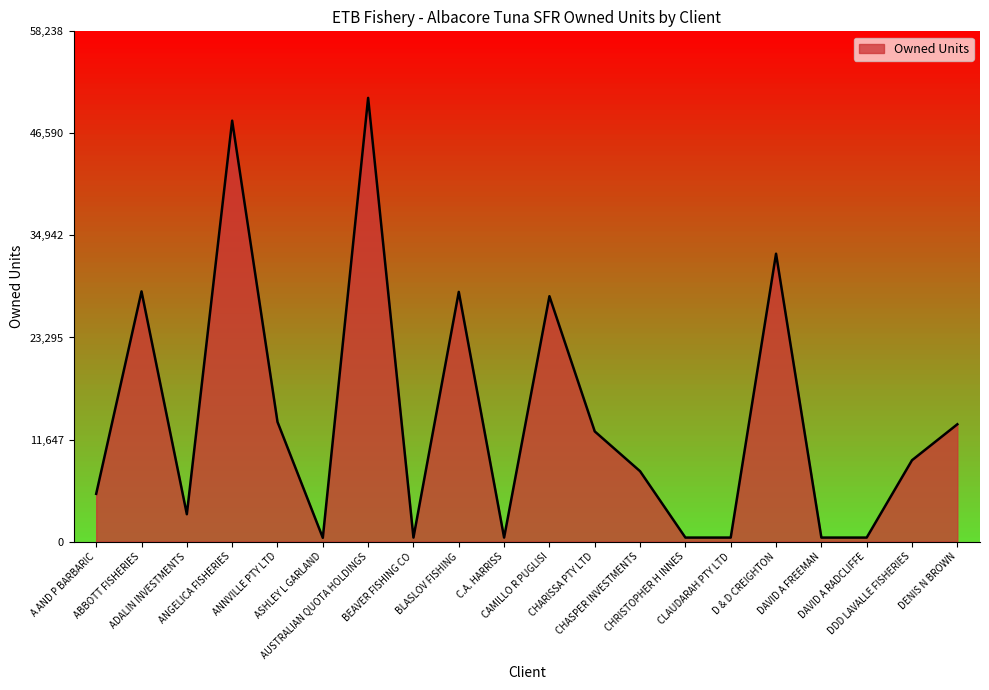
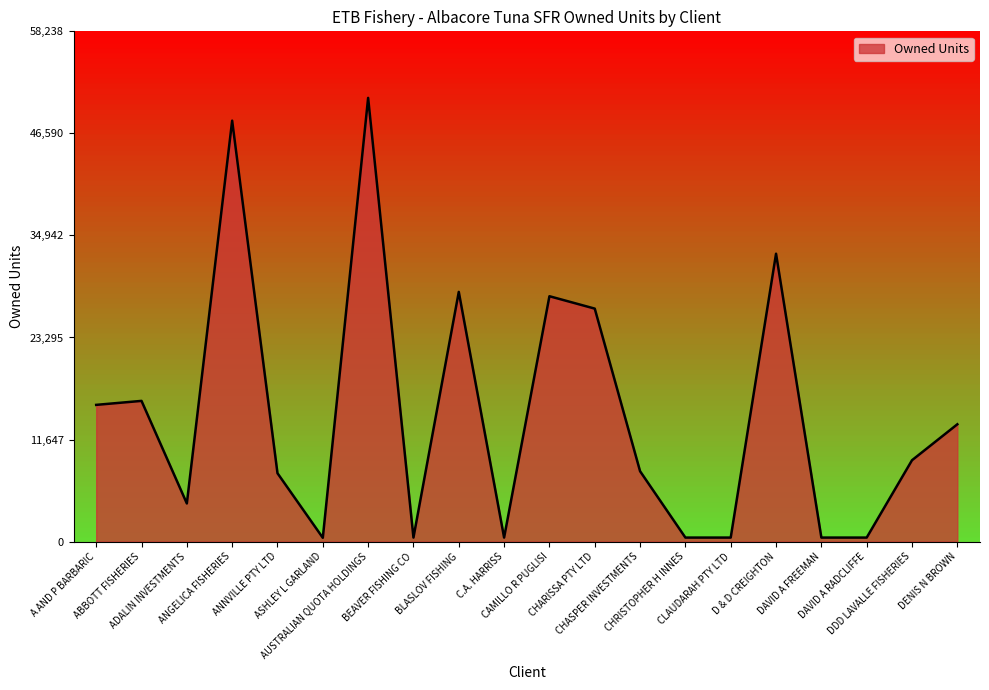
  {
-   "A AND P BARBARIC": "5,000",
-   "ABBOTT FISHERIES": "29,000",
-   "ADALIN INVESTMENTS": "3,000",
+   "A AND P BARBARIC": "16,000",
+   "ABBOTT FISHERIES": "16,000",
+   "ADALIN INVESTMENTS": "4,000",
    "ANGELICA FISHERIES": "48,000",
-   "ANNVILLE PTY LTD": "14,000",
+   "ANNVILLE PTY LTD": "8,000",
    "ASHLEY L GARLAND": "0",
    "AUSTRALIAN QUOTA HOLDINGS": "51,000",
    "BEAVER FISHING CO": "0",
    "BLASLOV FISHING": "28,000",
    "C.A. HARRISS": "0",
    "CAMILLO R PUGLISI": "28,000",
-   "CHARISSA PTY LTD": "13,000",
+   "CHARISSA PTY LTD": "27,000",
    "CHASPER INVESTMENTS": "8,000",
    "CHRISTOPHER H INNES": "0",
    "CLAUDARAH PTY LTD": "0",
    "D & D CREIGHTON": "33,000",
    "DAVID A FREEMAN": "0",
    "DAVID A RADCLIFFE": "0",
    "DDD LAVALLE FISHERIES": "9,000",
    "DENIS N BROWN": "13,000"
  }
